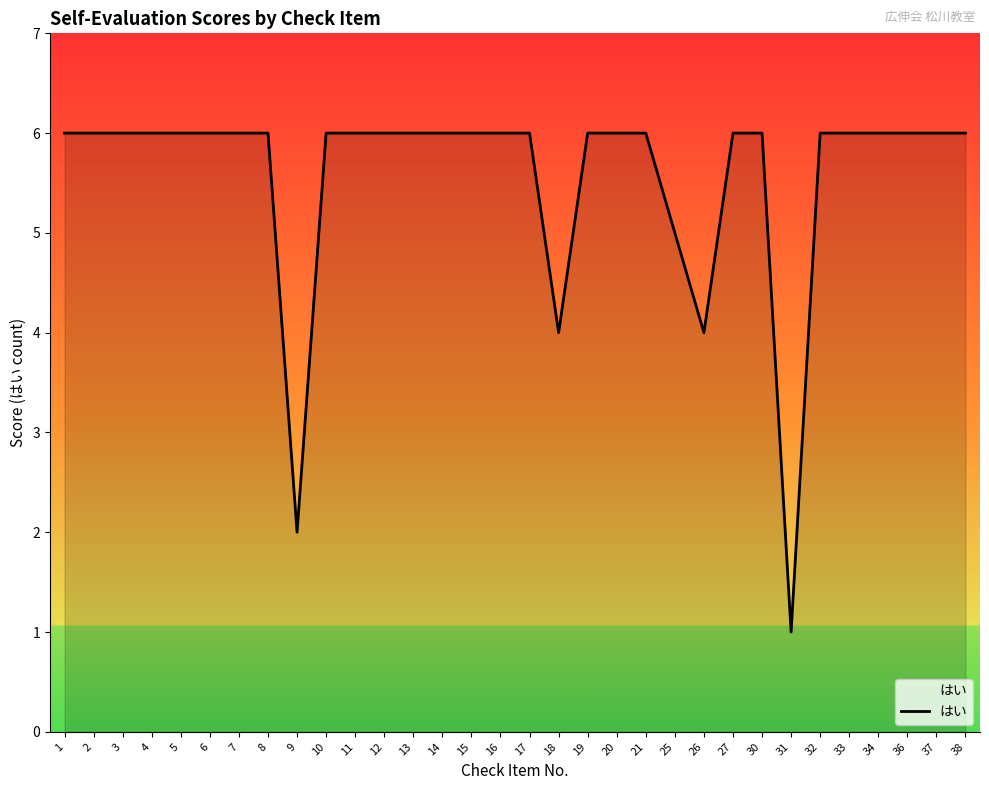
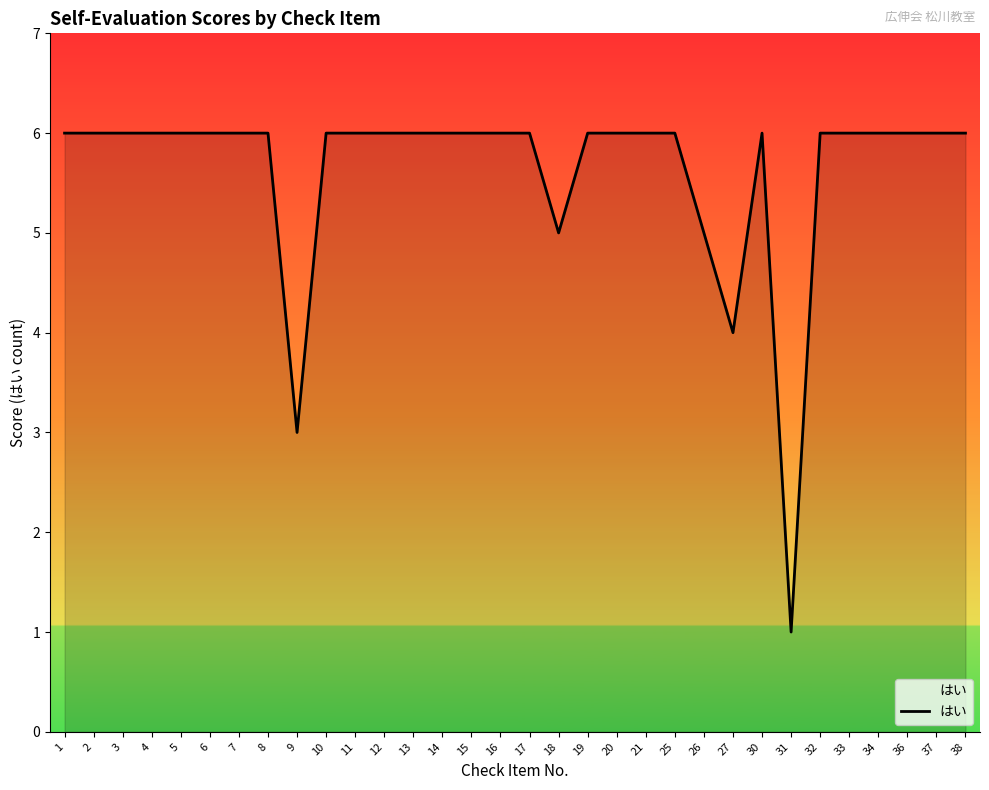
  {
    "1": 6,
    "2": 6,
    "3": 6,
    "4": 6,
    "5": 6,
    "6": 6,
    "7": 6,
    "8": 6,
-   "9": 2,
+   "9": 3,
    "10": 6,
    "11": 6,
    "12": 6,
    "13": 6,
    "14": 6,
    "15": 6,
    "16": 6,
    "17": 6,
-   "18": 4,
+   "18": 5,
    "19": 6,
    "20": 6,
    "21": 6,
-   "25": 5,
-   "26": 4,
-   "27": 6,
+   "25": 6,
+   "26": 5,
+   "27": 4,
    "30": 6,
    "31": 1,
    "32": 6,
    "33": 6,
    "34": 6,
    "36": 6,
    "37": 6,
    "38": 6
  }
